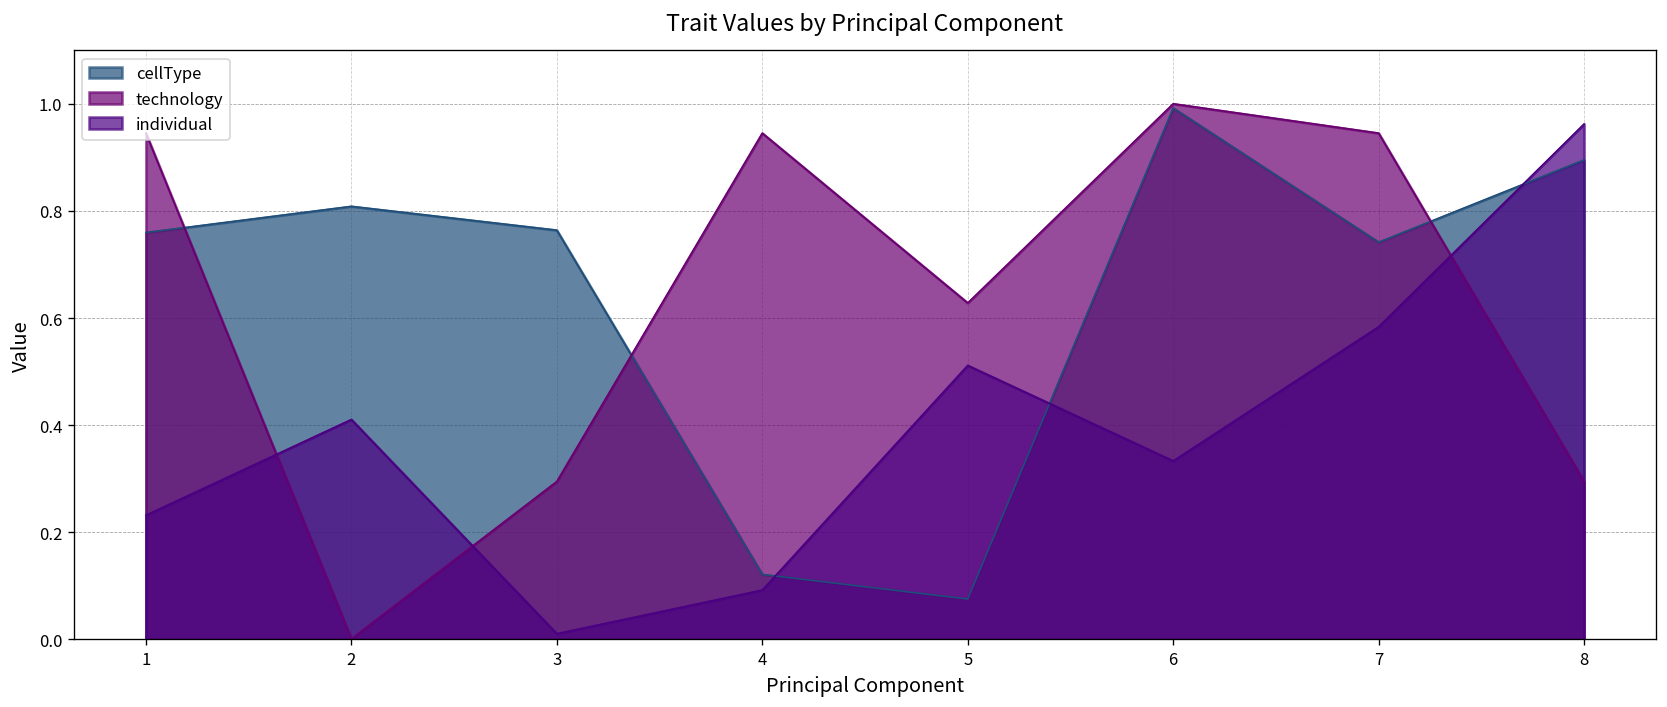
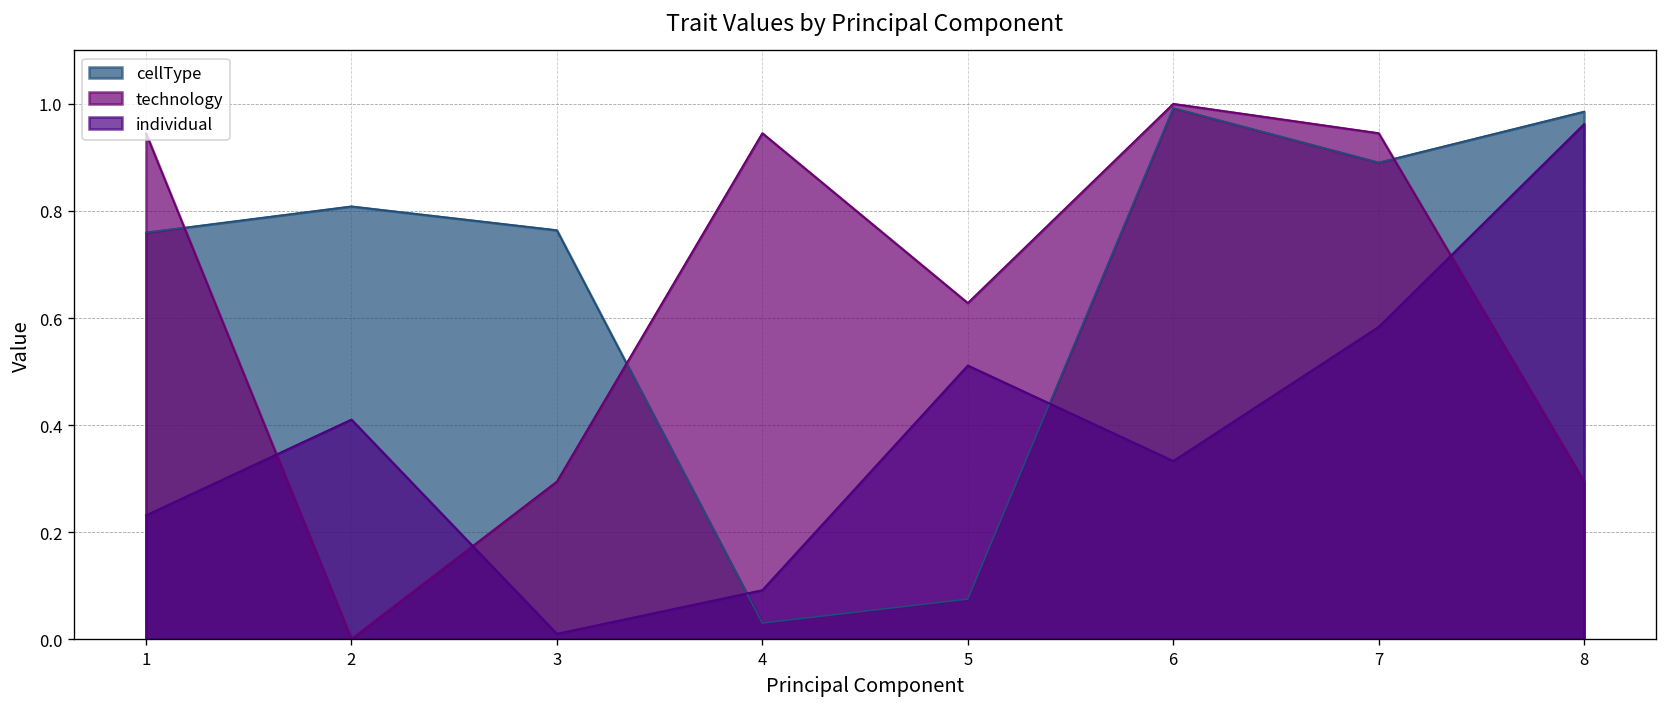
  {
    "cellType": {
      "1": 0.76,
      "2": 0.81,
      "3": 0.76,
-     "4": 0.12,
+     "4": 0.03,
      "5": 0.08,
      "6": 0.99,
-     "7": 0.74,
-     "8": 0.90
+     "7": 0.89,
+     "8": 0.99
    }
  }
